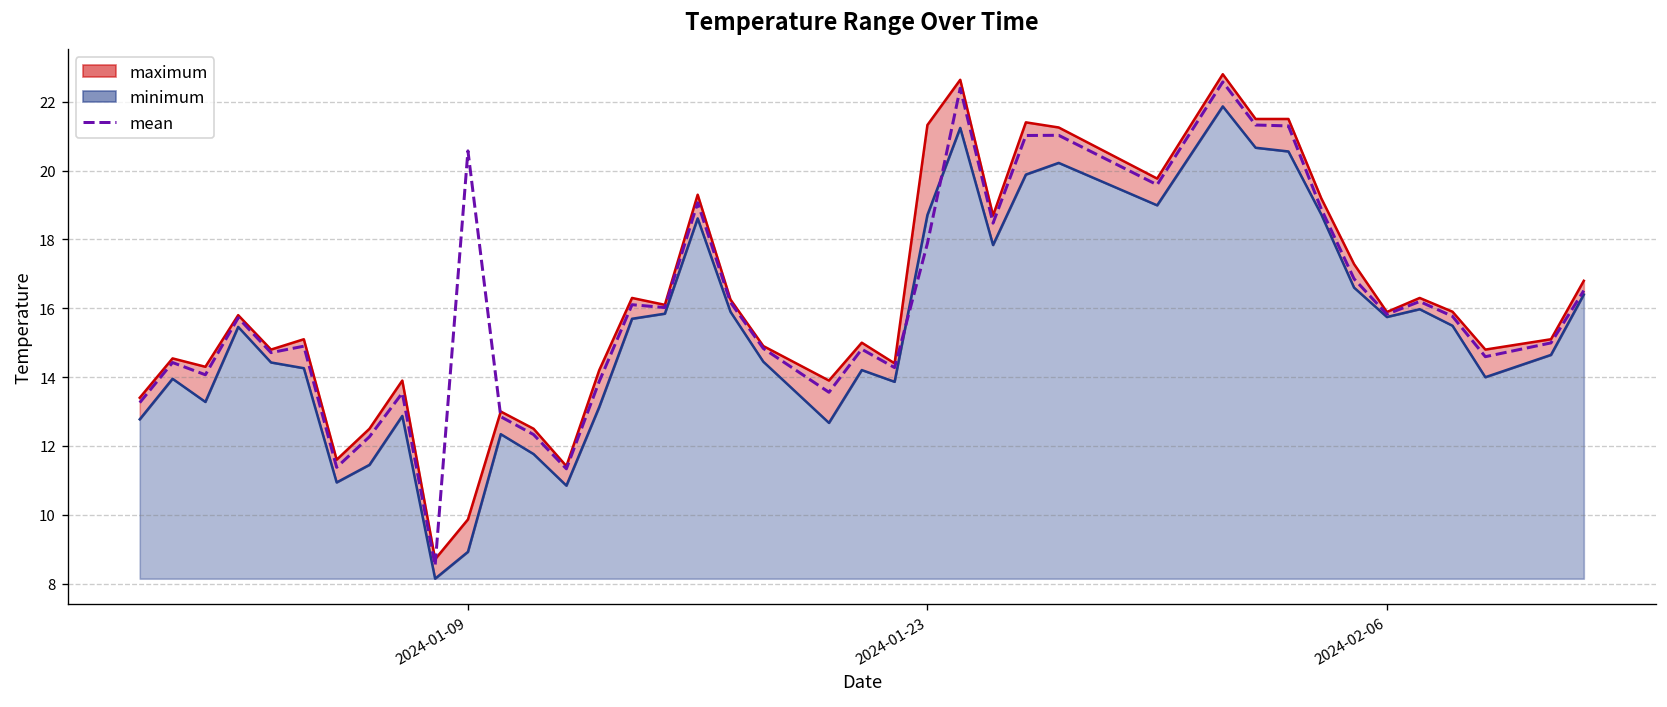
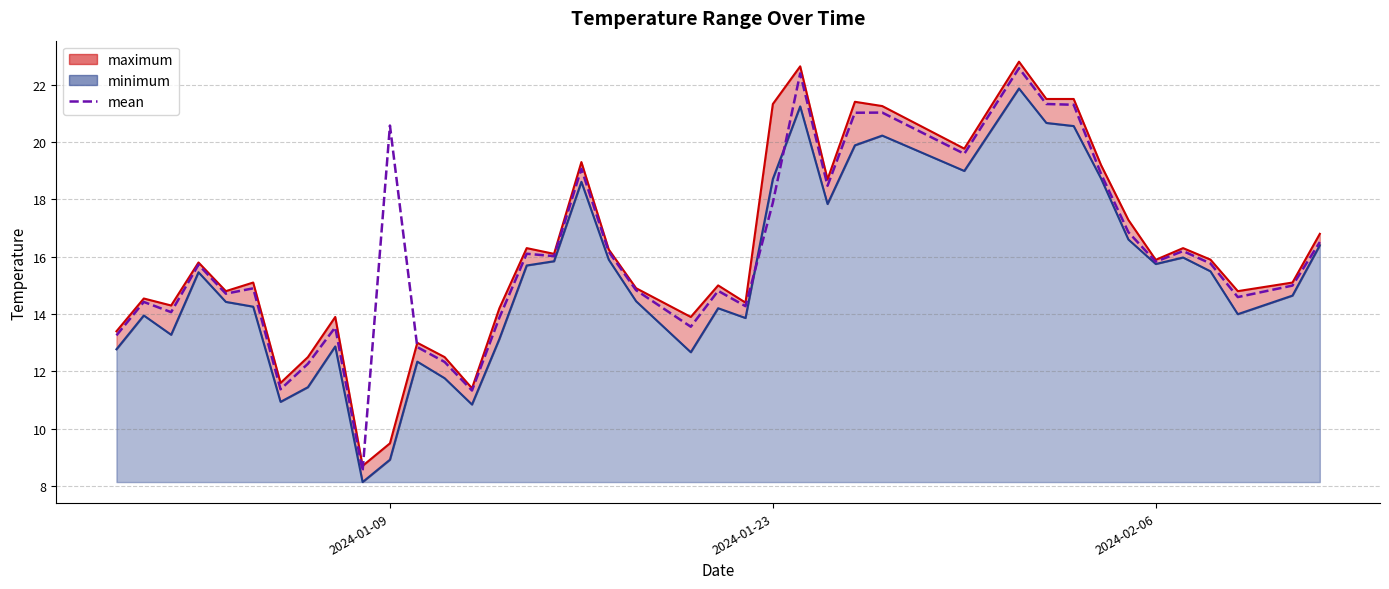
  {
    "maximum": {
-     "2024-01-09": 9.9,
+     "2024-01-09": 9.5,
      "2024-01-23": 21.3
    },
    "minimum": {
      "2024-01-09": 8.9,
      "2024-01-23": 18.7
    },
    "mean": {
      "2024-01-09": 20.6,
      "2024-01-23": 17.9
    }
  }
